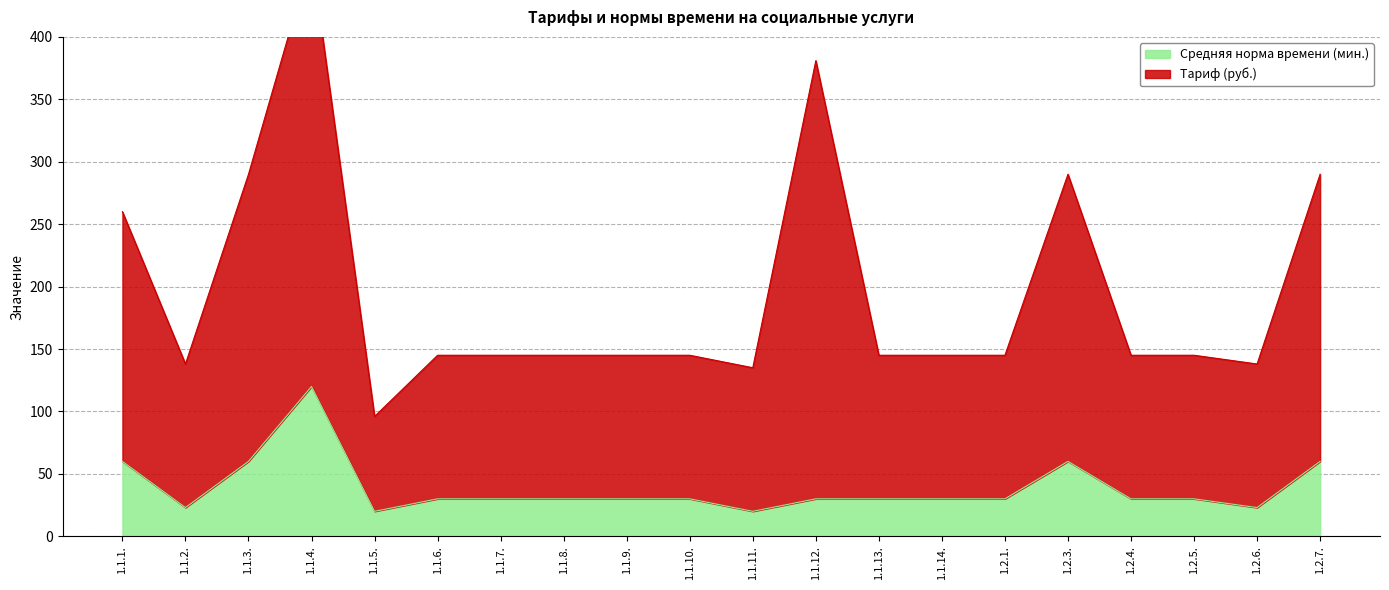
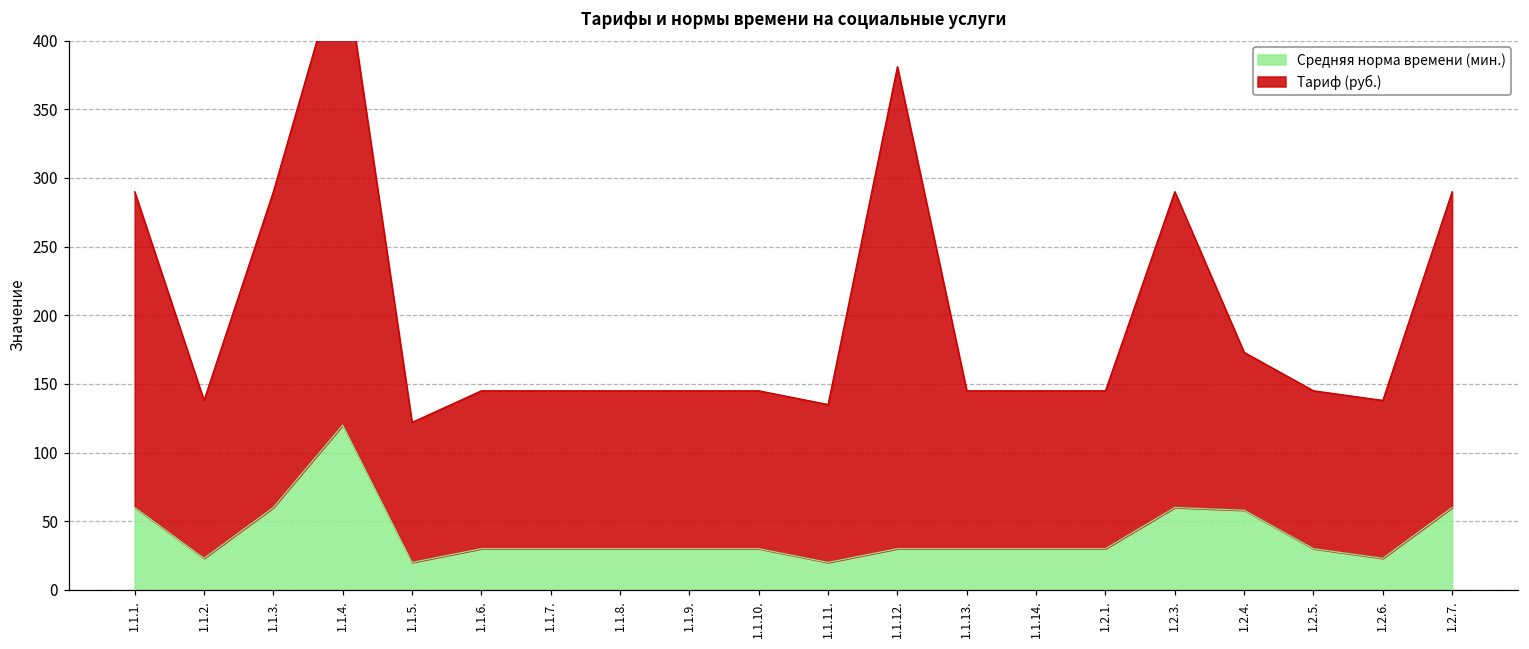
  {
    "Средняя норма времени (мин.)": {
      "1.1.1.": 60,
      "1.1.2.": 23,
      "1.1.3.": 60,
      "1.1.4.": 120,
      "1.1.5.": 20,
      "1.1.6.": 30,
      "1.1.7.": 30,
      "1.1.8.": 30,
      "1.1.9.": 30,
      "1.1.10.": 30,
      "1.1.11.": 20,
      "1.1.12.": 30,
      "1.1.13.": 30,
      "1.1.14.": 30,
      "1.2.1.": 30,
      "1.2.3.": 60,
-     "1.2.4.": 30,
+     "1.2.4.": 58,
      "1.2.5.": 30,
      "1.2.6.": 23,
      "1.2.7.": 60
    },
    "Тариф (руб.)": {
-     "1.1.1.": 200,
+     "1.1.1.": 230,
      "1.1.2.": 115,
      "1.1.3.": 230,
-     "1.1.5.": 76,
+     "1.1.5.": 102,
      "1.1.6.": 115,
      "1.1.7.": 115,
      "1.1.8.": 115,
      "1.1.9.": 115,
      "1.1.10.": 115,
      "1.1.11.": 115,
      "1.1.12.": 351,
      "1.1.13.": 115,
      "1.1.14.": 115,
      "1.2.1.": 115,
      "1.2.3.": 230,
      "1.2.4.": 115,
      "1.2.5.": 115,
      "1.2.6.": 115,
      "1.2.7.": 230
    }
  }
